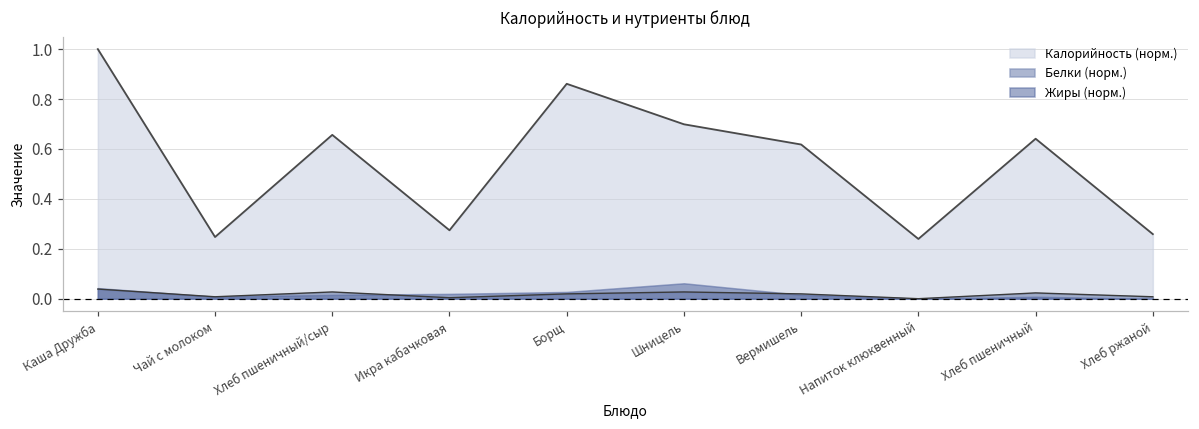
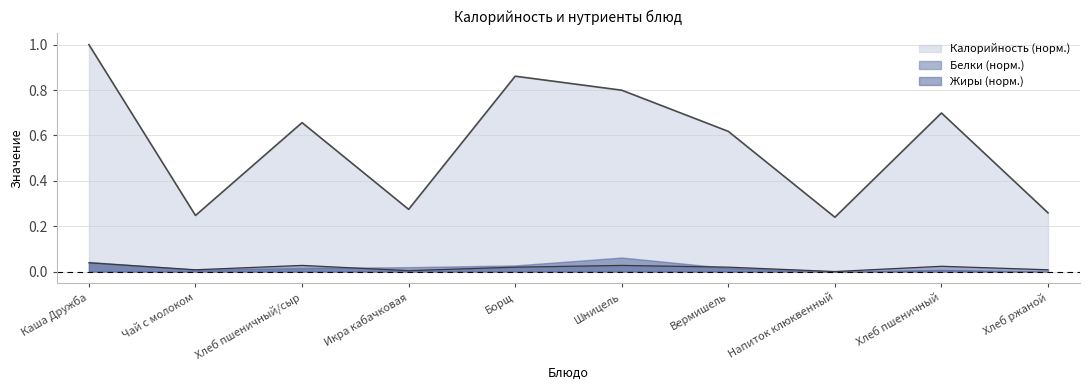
  {
    "Калорийность (норм.)": {
      "Каша Дружба": 1.00,
      "Чай с молоком": 0.25,
      "Хлеб пшеничный/сыр": 0.66,
      "Икра кабачковая": 0.27,
      "Борщ": 0.86,
-     "Шницель": 0.70,
+     "Шницель": 0.80,
      "Вермишель": 0.62,
      "Напиток клюквенный": 0.24,
-     "Хлеб пшеничный": 0.64,
+     "Хлеб пшеничный": 0.70,
      "Хлеб ржаной": 0.26
    }
  }
